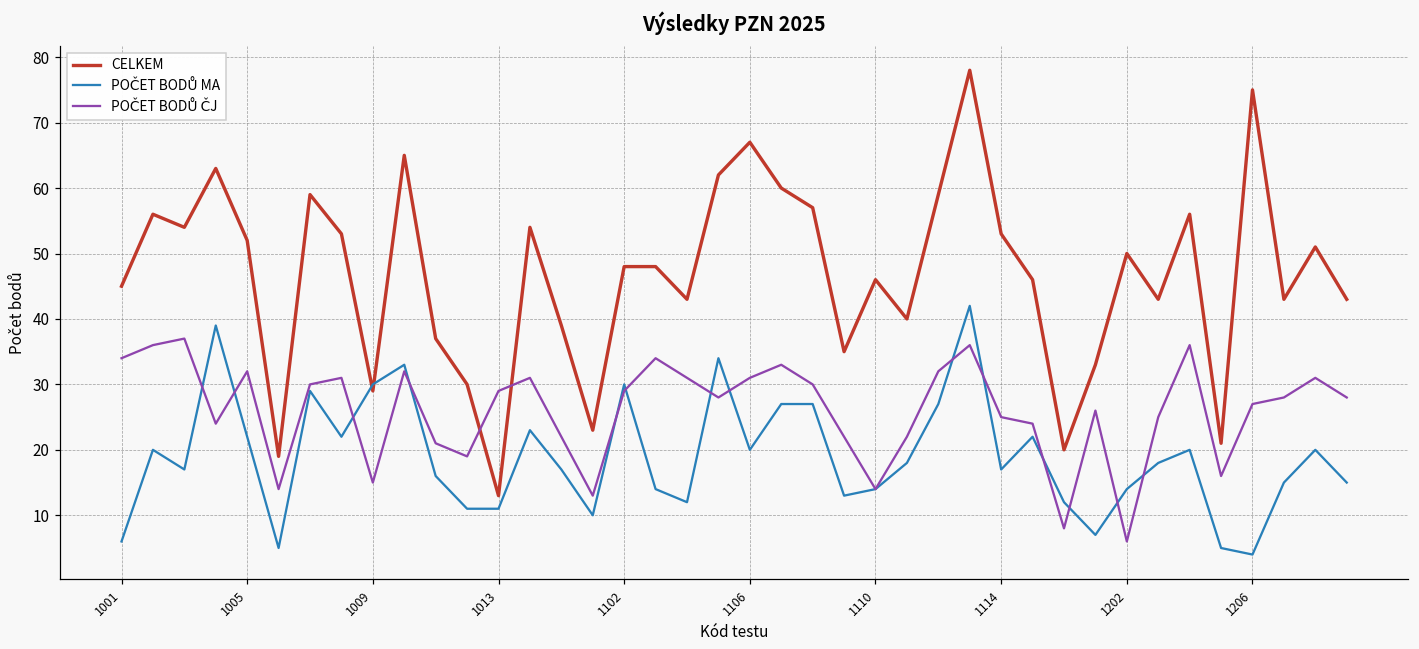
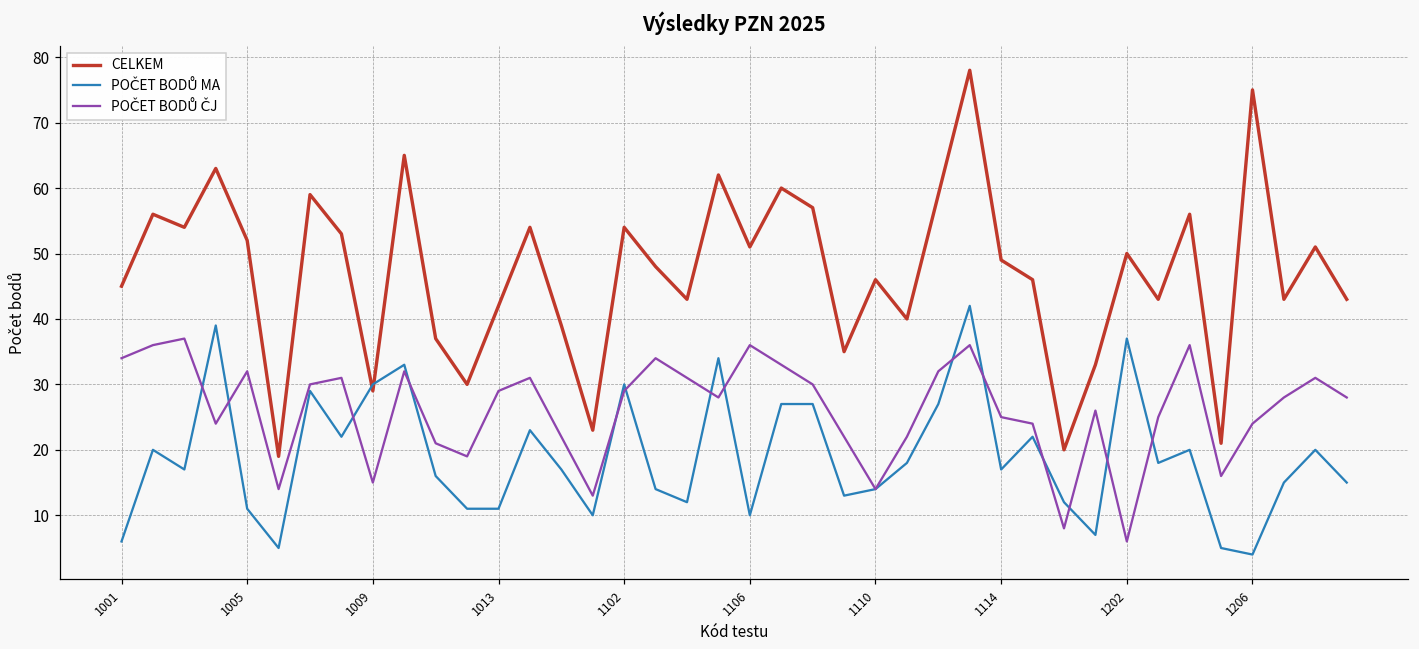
  {
    "CELKEM": {
      "1001": 45,
      "1005": 52,
      "1009": 29,
-     "1013": 13,
-     "1102": 48,
-     "1106": 67,
+     "1013": 42,
+     "1102": 54,
+     "1106": 51,
      "1110": 46,
-     "1114": 53,
+     "1114": 49,
      "1202": 50,
      "1206": 75
    },
    "POČET BODŮ MA": {
      "1001": 6,
-     "1005": 22,
+     "1005": 11,
      "1009": 30,
      "1013": 11,
      "1102": 30,
-     "1106": 20,
+     "1106": 10,
      "1114": 17,
-     "1202": 14,
+     "1202": 37,
      "1206": 4
    },
    "POČET BODŮ ČJ": {
      "1001": 34,
      "1005": 32,
      "1009": 15,
      "1013": 29,
      "1102": 29,
-     "1106": 31,
+     "1106": 36,
      "1114": 25,
      "1202": 6,
-     "1206": 27
+     "1206": 24
    }
  }
